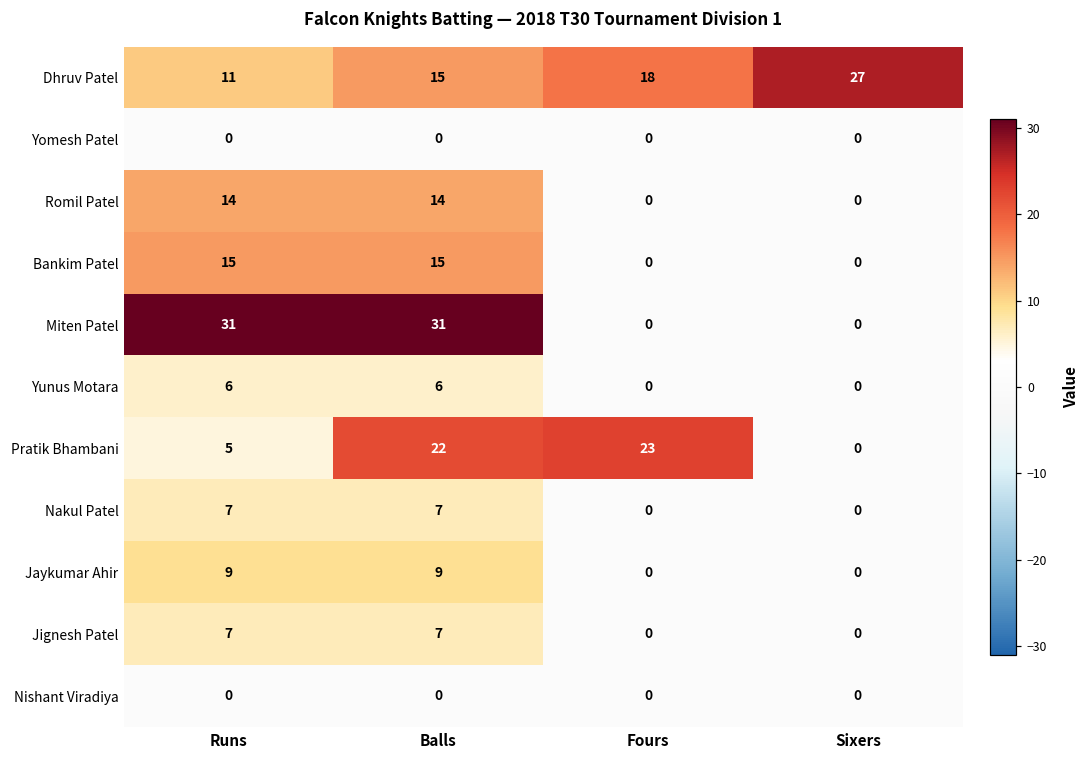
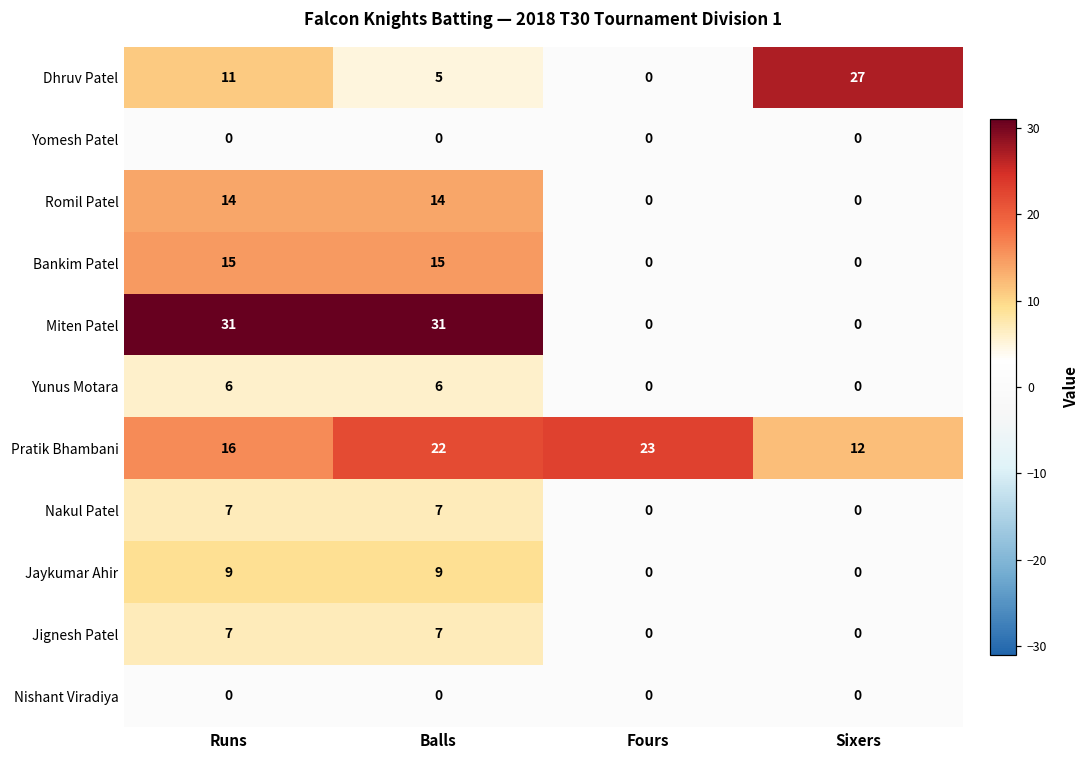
  {
    "Dhruv Patel": {
      "Runs": 11,
-     "Balls": 15,
-     "Fours": 18,
+     "Balls": 5,
+     "Fours": 0,
      "Sixers": 27
    },
    "Yomesh Patel": {
      "Runs": 0,
      "Balls": 0,
      "Fours": 0,
      "Sixers": 0
    },
    "Romil Patel": {
      "Runs": 14,
      "Balls": 14,
      "Fours": 0,
      "Sixers": 0
    },
    "Bankim Patel": {
      "Runs": 15,
      "Balls": 15,
      "Fours": 0,
      "Sixers": 0
    },
    "Miten Patel": {
      "Runs": 31,
      "Balls": 31,
      "Fours": 0,
      "Sixers": 0
    },
    "Yunus Motara": {
      "Runs": 6,
      "Balls": 6,
      "Fours": 0,
      "Sixers": 0
    },
    "Pratik Bhambani": {
-     "Runs": 5,
+     "Runs": 16,
      "Balls": 22,
      "Fours": 23,
-     "Sixers": 0
+     "Sixers": 12
    },
    "Nakul Patel": {
      "Runs": 7,
      "Balls": 7,
      "Fours": 0,
      "Sixers": 0
    },
    "Jaykumar Ahir": {
      "Runs": 9,
      "Balls": 9,
      "Fours": 0,
      "Sixers": 0
    },
    "Jignesh Patel": {
      "Runs": 7,
      "Balls": 7,
      "Fours": 0,
      "Sixers": 0
    },
    "Nishant Viradiya": {
      "Runs": 0,
      "Balls": 0,
      "Fours": 0,
      "Sixers": 0
    }
  }
